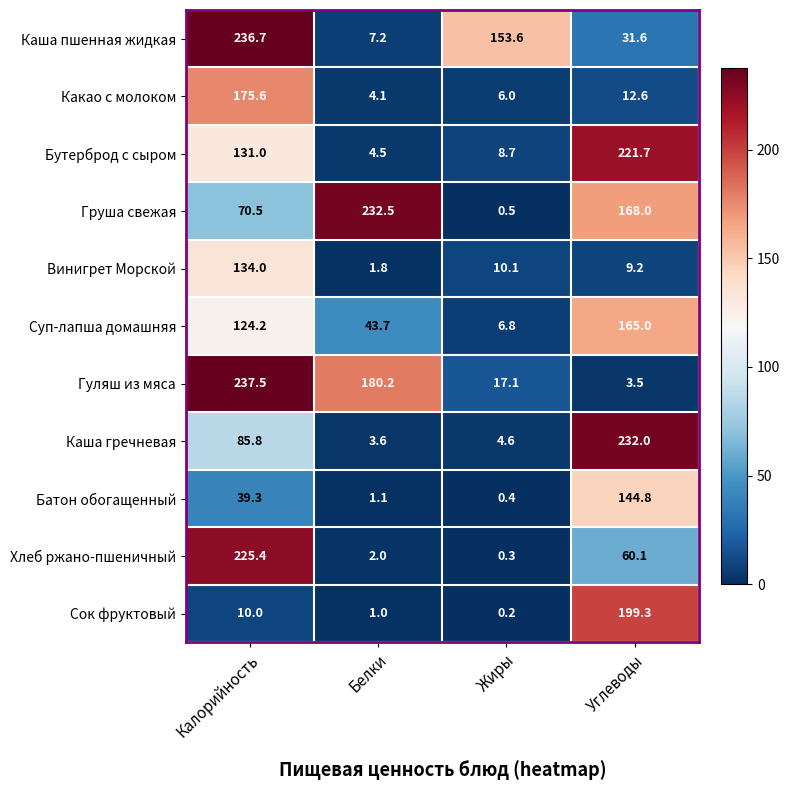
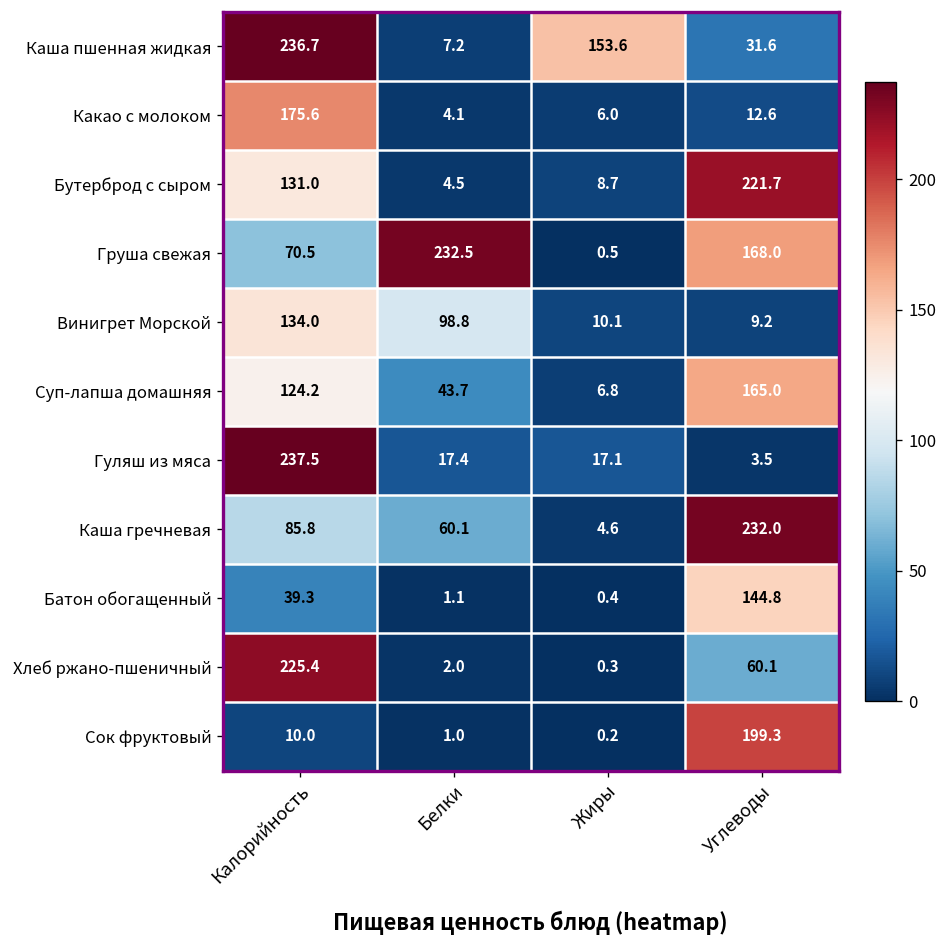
  {
    "Каша пшенная жидкая": {
      "Калорийность": 236.7,
      "Белки": 7.2,
      "Жиры": 153.6,
      "Углеводы": 31.6
    },
    "Какао с молоком": {
      "Калорийность": 175.6,
      "Белки": 4.1,
      "Жиры": 6.0,
      "Углеводы": 12.6
    },
    "Бутерброд с сыром": {
      "Калорийность": 131.0,
      "Белки": 4.5,
      "Жиры": 8.7,
      "Углеводы": 221.7
    },
    "Груша свежая": {
      "Калорийность": 70.5,
      "Белки": 232.5,
      "Жиры": 0.5,
      "Углеводы": 168.0
    },
    "Винигрет Морской": {
      "Калорийность": 134.0,
-     "Белки": 1.8,
+     "Белки": 98.8,
      "Жиры": 10.1,
      "Углеводы": 9.2
    },
    "Суп-лапша домашняя": {
      "Калорийность": 124.2,
      "Белки": 43.7,
      "Жиры": 6.8,
      "Углеводы": 165.0
    },
    "Гуляш из мяса": {
      "Калорийность": 237.5,
-     "Белки": 180.2,
+     "Белки": 17.4,
      "Жиры": 17.1,
      "Углеводы": 3.5
    },
    "Каша гречневая": {
      "Калорийность": 85.8,
-     "Белки": 3.6,
+     "Белки": 60.1,
      "Жиры": 4.6,
      "Углеводы": 232.0
    },
    "Батон обогащенный": {
      "Калорийность": 39.3,
      "Белки": 1.1,
      "Жиры": 0.4,
      "Углеводы": 144.8
    },
    "Хлеб ржано-пшеничный": {
      "Калорийность": 225.4,
      "Белки": 2.0,
      "Жиры": 0.3,
      "Углеводы": 60.1
    },
    "Сок фруктовый": {
      "Калорийность": 10.0,
      "Белки": 1.0,
      "Жиры": 0.2,
      "Углеводы": 199.3
    }
  }
